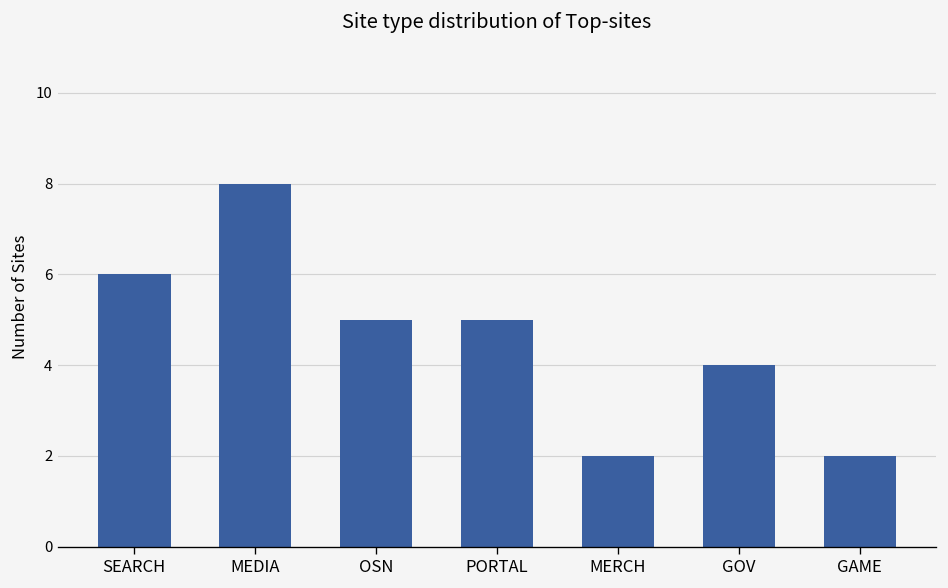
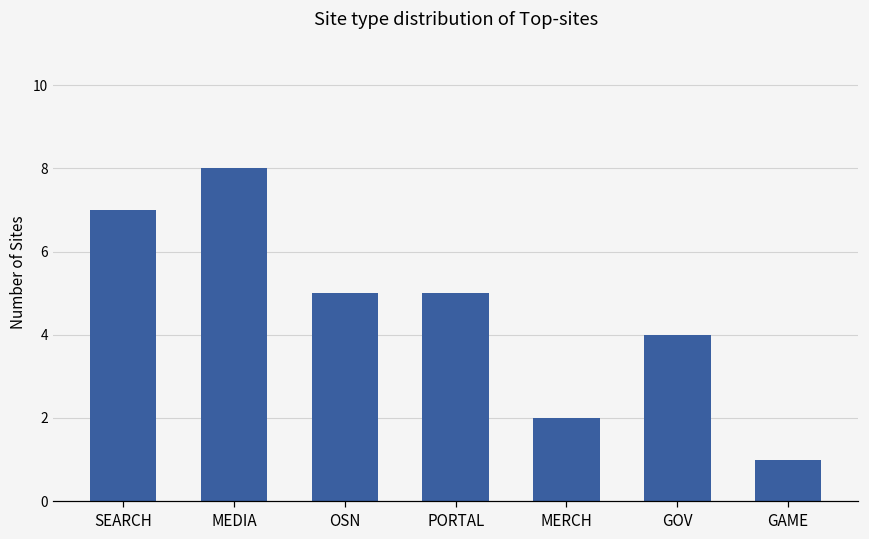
  {
-   "SEARCH": 6,
+   "SEARCH": 7,
    "MEDIA": 8,
    "OSN": 5,
    "PORTAL": 5,
    "MERCH": 2,
    "GOV": 4,
-   "GAME": 2
+   "GAME": 1
  }
